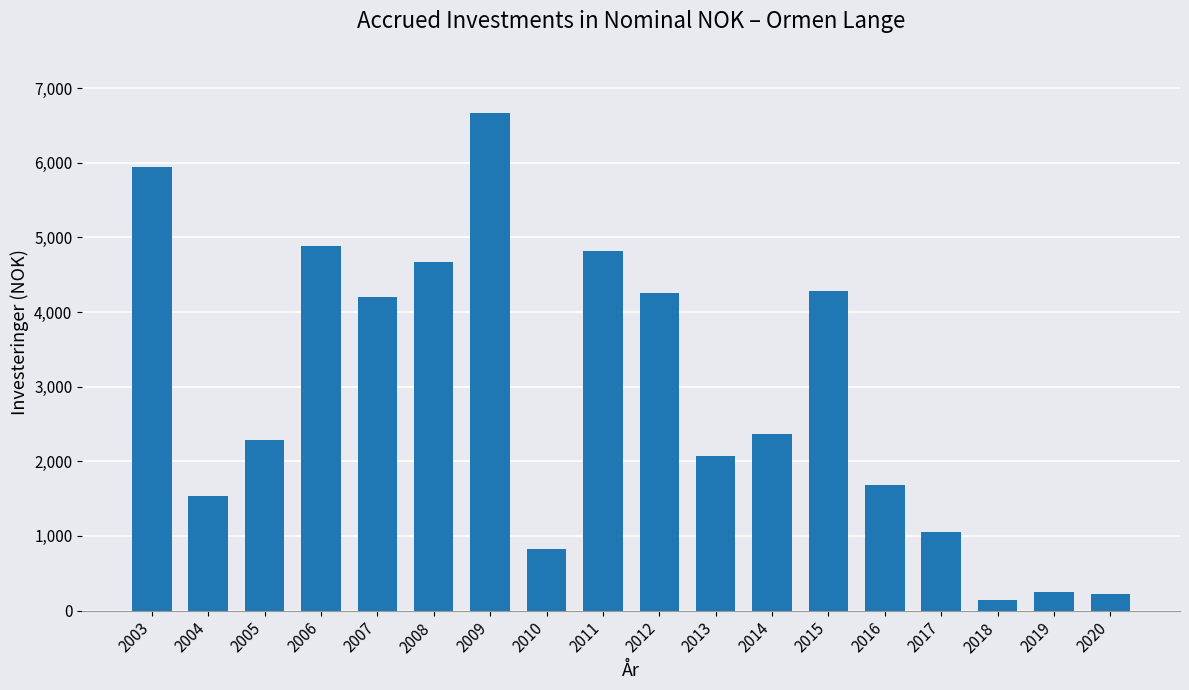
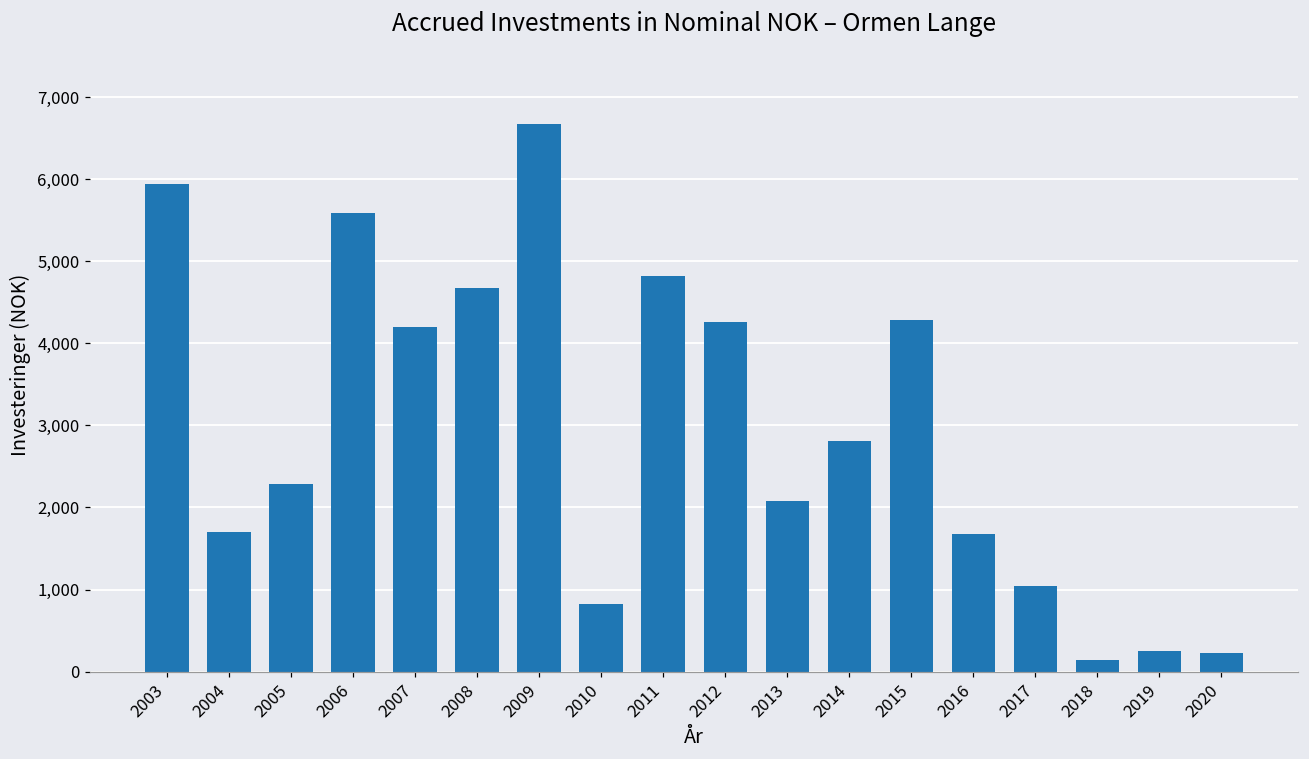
  {
    "2003": "5,900",
-   "2004": "1,500",
+   "2004": "1,700",
    "2005": "2,300",
-   "2006": "4,900",
+   "2006": "5,600",
    "2007": "4,200",
    "2008": "4,700",
    "2009": "6,700",
    "2010": "800",
    "2011": "4,800",
    "2012": "4,300",
    "2013": "2,100",
-   "2014": "2,400",
+   "2014": "2,800",
    "2015": "4,300",
    "2016": "1,700",
    "2017": "1,000",
    "2018": "100",
    "2019": "200",
    "2020": "200"
  }
